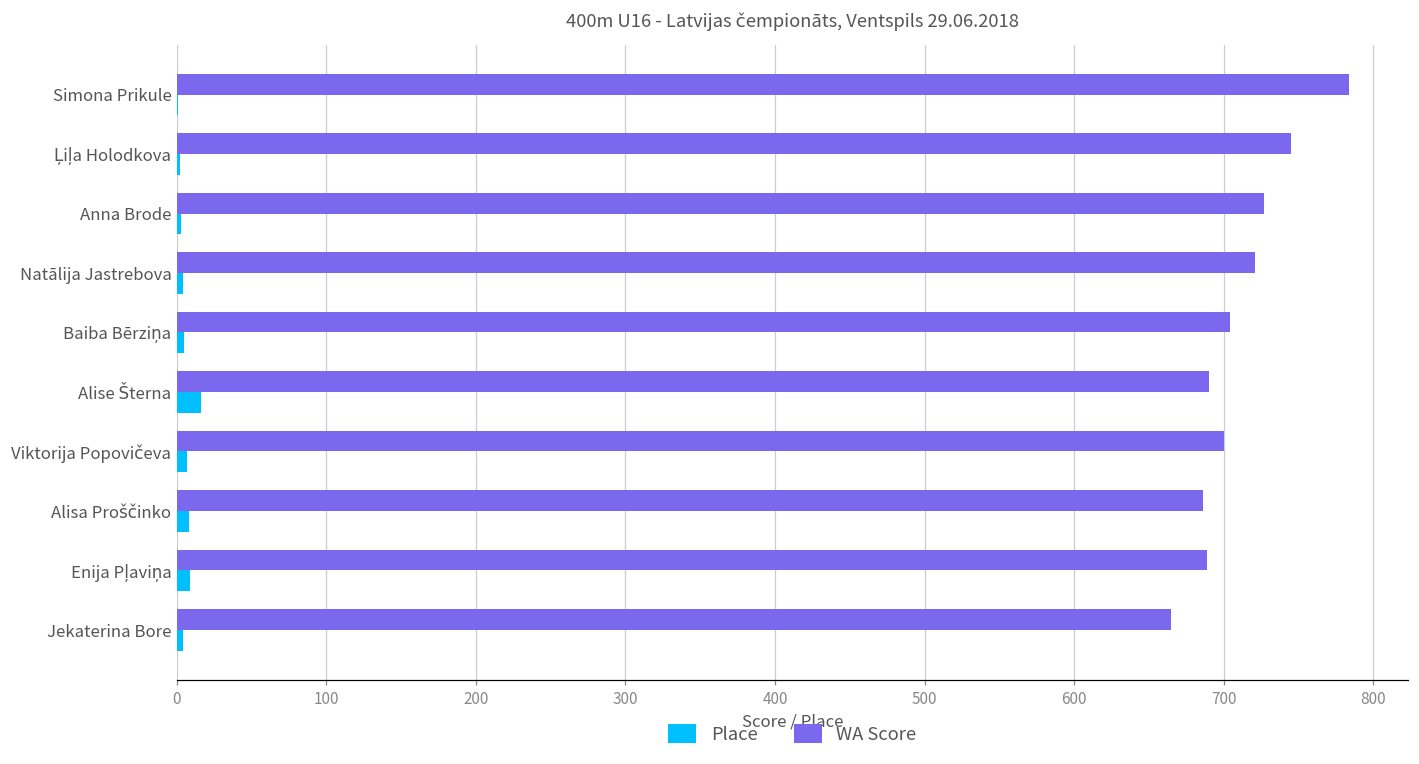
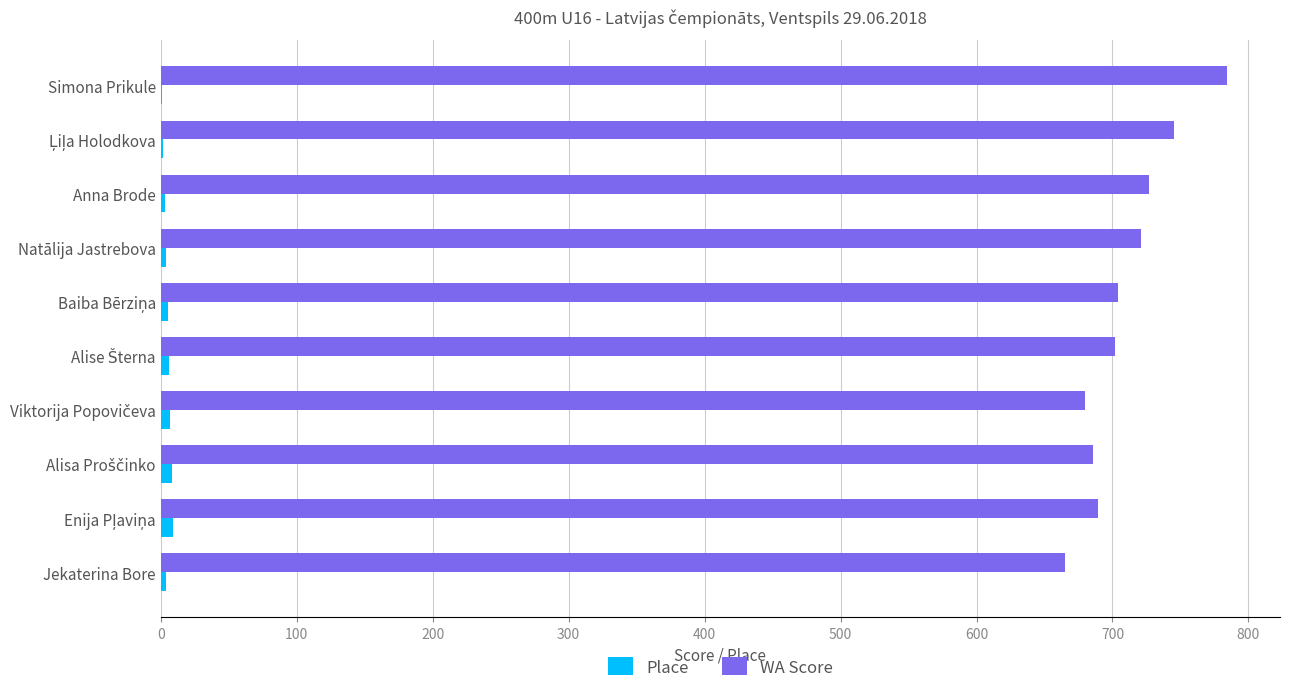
  {
    "Place": {
      "Ļiļa Holodkova": 2,
      "Anna Brode": 3,
      "Natālija Jastrebova": 4,
      "Baiba Bērziņa": 5,
-     "Alise Šterna": 16,
+     "Alise Šterna": 6,
      "Viktorija Popovičeva": 7,
      "Alisa Proščinko": 8,
      "Enija Pļaviņa": 9,
      "Jekaterina Bore": 4
    },
    "WA Score": {
      "Simona Prikule": 784,
      "Ļiļa Holodkova": 745,
      "Anna Brode": 727,
      "Natālija Jastrebova": 721,
      "Baiba Bērziņa": 704,
-     "Alise Šterna": 690,
-     "Viktorija Popovičeva": 700,
+     "Alise Šterna": 702,
+     "Viktorija Popovičeva": 680,
      "Alisa Proščinko": 686,
      "Enija Pļaviņa": 689,
      "Jekaterina Bore": 665
    }
  }
